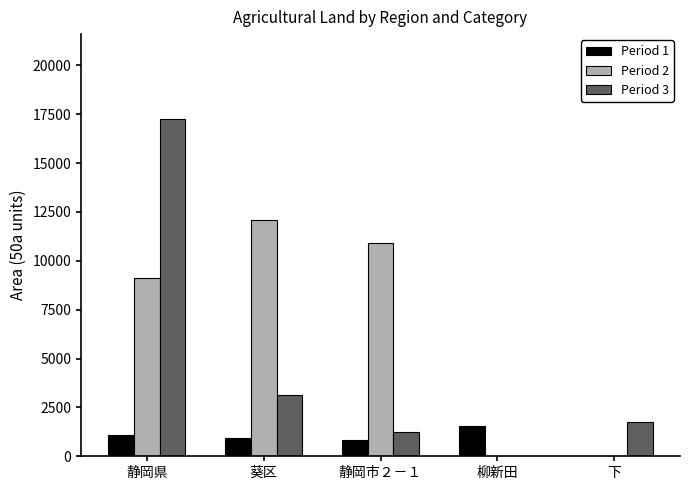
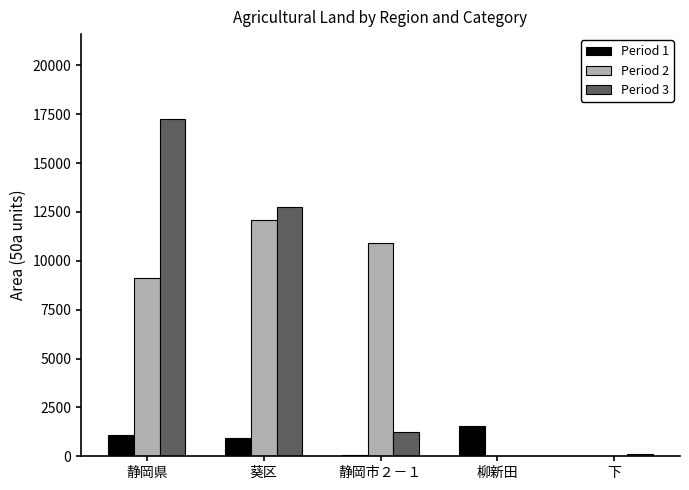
  {
    "Period 1": {
      "静岡県": 1100,
      "葵区": 900,
-     "静岡市２－１": 800,
+     "静岡市２－１": 100,
      "柳新田": 1500
    },
    "Period 2": {
      "静岡県": 9100,
      "葵区": 12100,
      "静岡市２－１": 10900,
      "柳新田": 0,
      "下": 0
    },
    "Period 3": {
      "静岡県": 17300,
-     "葵区": 3200,
+     "葵区": 12800,
      "静岡市２－１": 1300,
      "柳新田": 0,
-     "下": 1700
+     "下": 100
    }
  }
